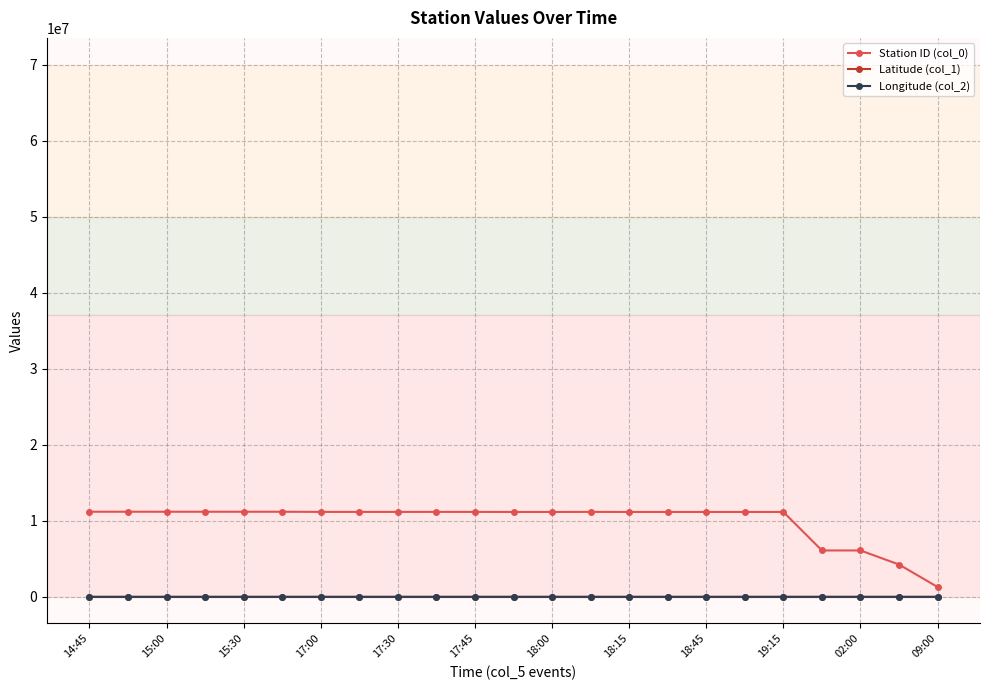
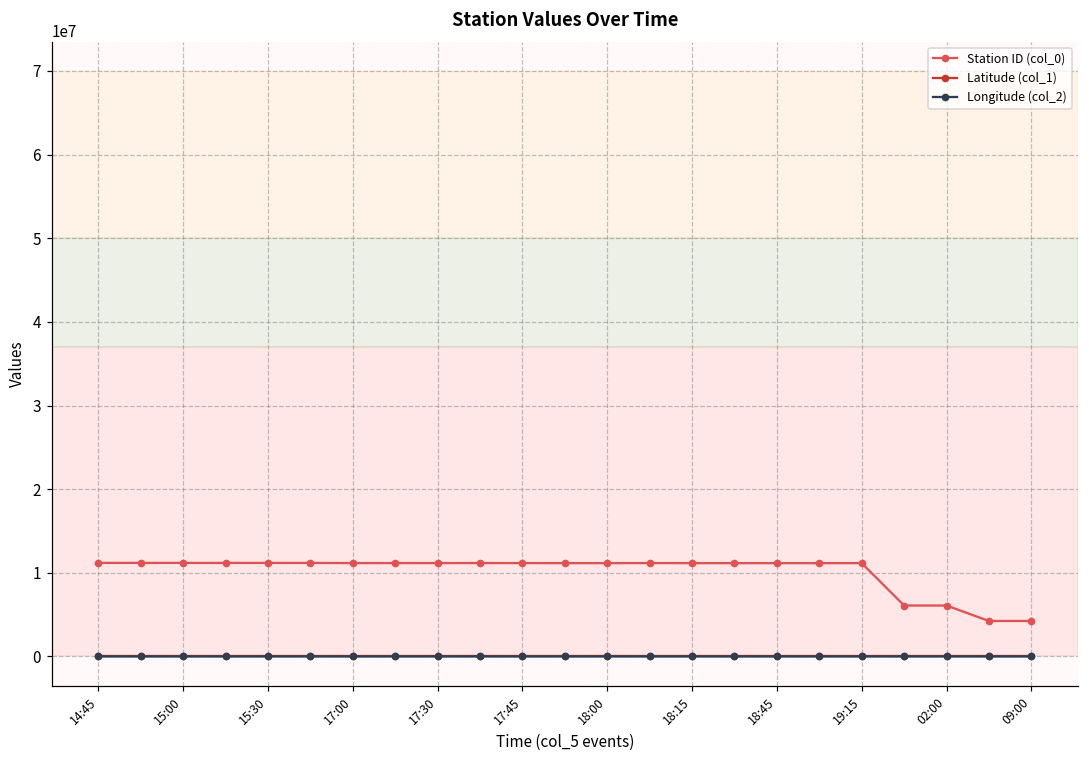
  {
    "Station ID (col_0)": {
      "14:45": 11000000,
      "15:30": 11000000,
      "17:00": 11000000,
      "17:30": 11000000,
      "18:15": 11000000,
      "18:45": 11000000,
      "19:15": 11000000,
-     "09:00": 1000000
+     "09:00": 4000000
    },
    "Longitude (col_2)": {
      "14:45": 0,
      "15:30": 0,
      "17:00": 0,
      "17:30": 0,
      "18:15": 0,
      "18:45": 0,
      "19:15": 0,
      "09:00": 0
    }
  }
